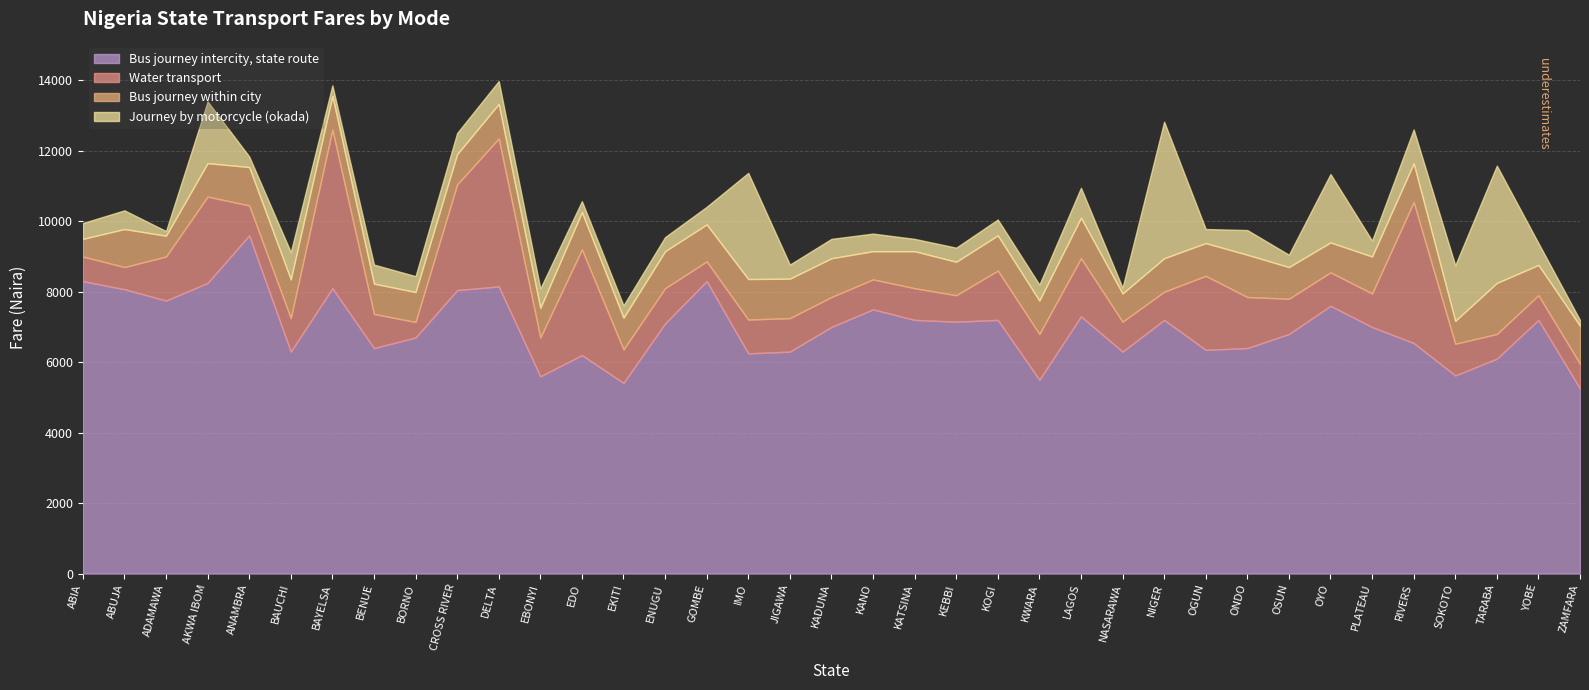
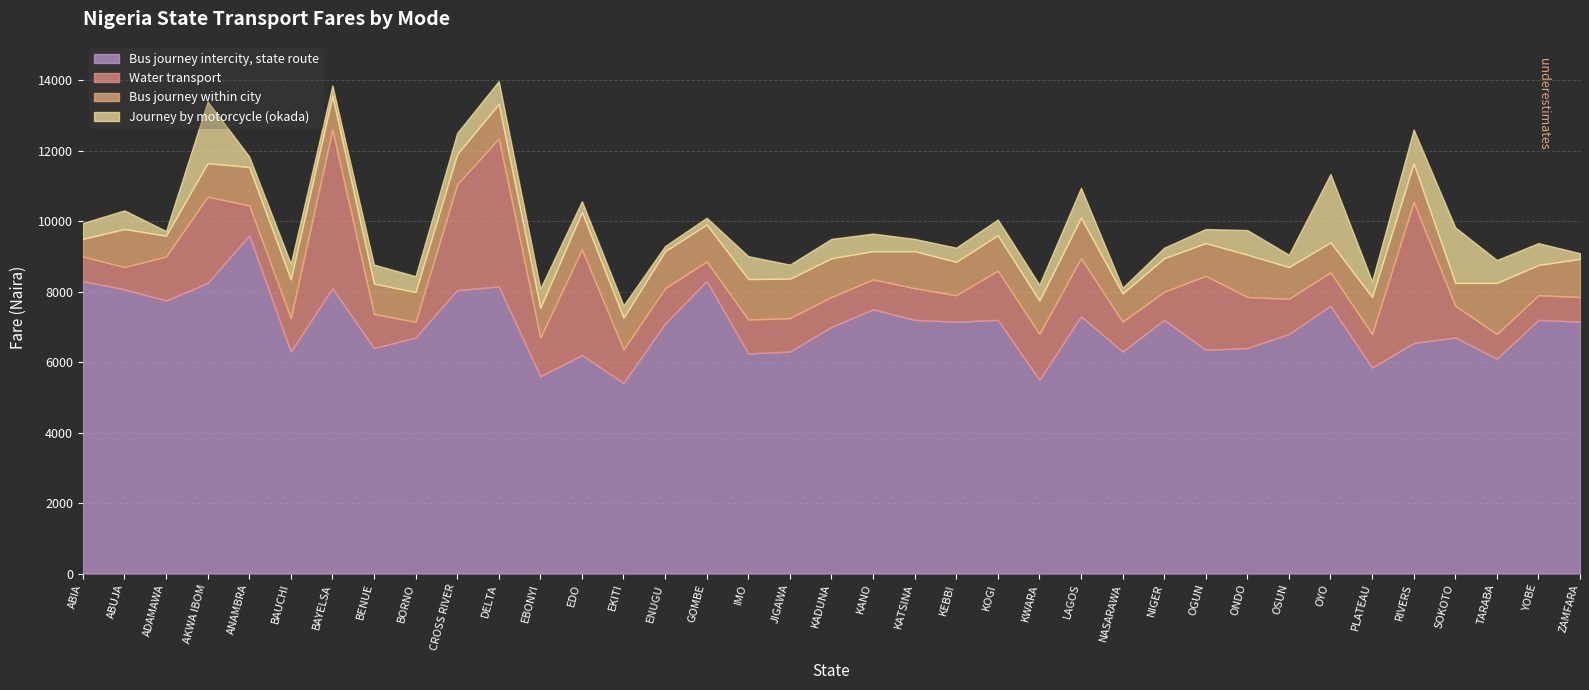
  {
    "Bus journey intercity, state route": {
      "ABIA": 8300,
      "ABUJA": 8100,
      "ADAMAWA": 7800,
      "AKWA IBOM": 8300,
      "ANAMBRA": 9600,
      "BAUCHI": 6300,
      "BAYELSA": 8100,
      "BENUE": 6400,
      "BORNO": 6700,
      "CROSS RIVER": 8000,
      "DELTA": 8200,
      "EBONYI": 5600,
      "EDO": 6200,
      "EKITI": 5400,
      "ENUGU": 7100,
      "GOMBE": 8300,
      "IMO": 6300,
      "JIGAWA": 6300,
      "KADUNA": 7000,
      "KANO": 7500,
      "KATSINA": 7200,
      "KEBBI": 7200,
      "KOGI": 7200,
      "KWARA": 5500,
      "LAGOS": 7300,
      "NASARAWA": 6300,
      "NIGER": 7200,
      "OGUN": 6400,
      "ONDO": 6400,
      "OSUN": 6800,
      "OYO": 7600,
-     "PLATEAU": 7000,
+     "PLATEAU": 5800,
      "RIVERS": 6500,
-     "SOKOTO": 5600,
+     "SOKOTO": 6700,
      "TARABA": 6100,
      "YOBE": 7200,
-     "ZAMFARA": 5300
+     "ZAMFARA": 7200
    },
    "Journey by motorcycle (okada)": {
      "ABIA": 500,
      "ABUJA": 500,
      "ADAMAWA": 100,
      "ANAMBRA": 300,
-     "BAUCHI": 800,
+     "BAUCHI": 500,
      "BAYELSA": 300,
      "BENUE": 500,
      "BORNO": 500,
      "CROSS RIVER": 600,
      "DELTA": 700,
      "EBONYI": 600,
      "EDO": 300,
      "EKITI": 400,
-     "ENUGU": 400,
-     "GOMBE": 500,
-     "IMO": 3000,
+     "ENUGU": 100,
+     "GOMBE": 200,
+     "IMO": 700,
      "JIGAWA": 400,
      "KADUNA": 600,
      "KANO": 500,
      "KATSINA": 400,
      "KEBBI": 400,
      "KOGI": 500,
      "KWARA": 500,
      "LAGOS": 900,
      "NASARAWA": 200,
-     "NIGER": 3900,
+     "NIGER": 300,
      "OGUN": 400,
      "ONDO": 700,
      "OSUN": 400,
      "OYO": 1900,
      "PLATEAU": 500,
      "RIVERS": 1000,
      "SOKOTO": 1600,
-     "TARABA": 3300,
+     "TARABA": 700,
      "YOBE": 600,
      "ZAMFARA": 200
    }
  }
